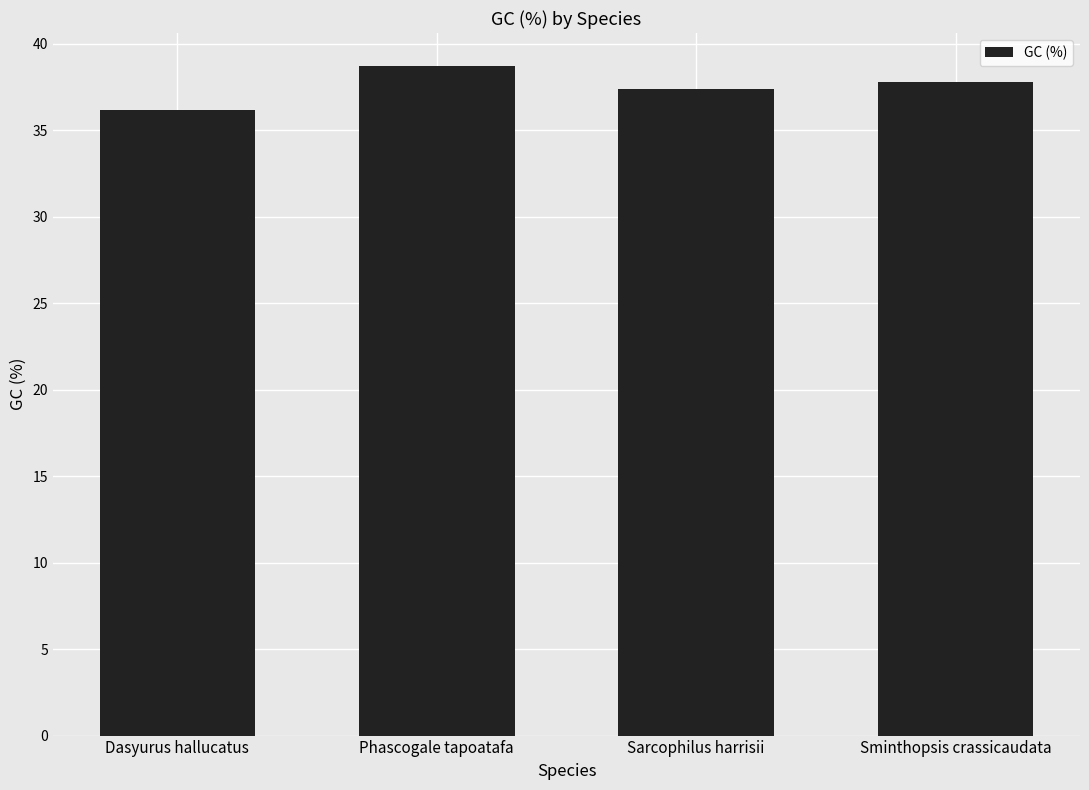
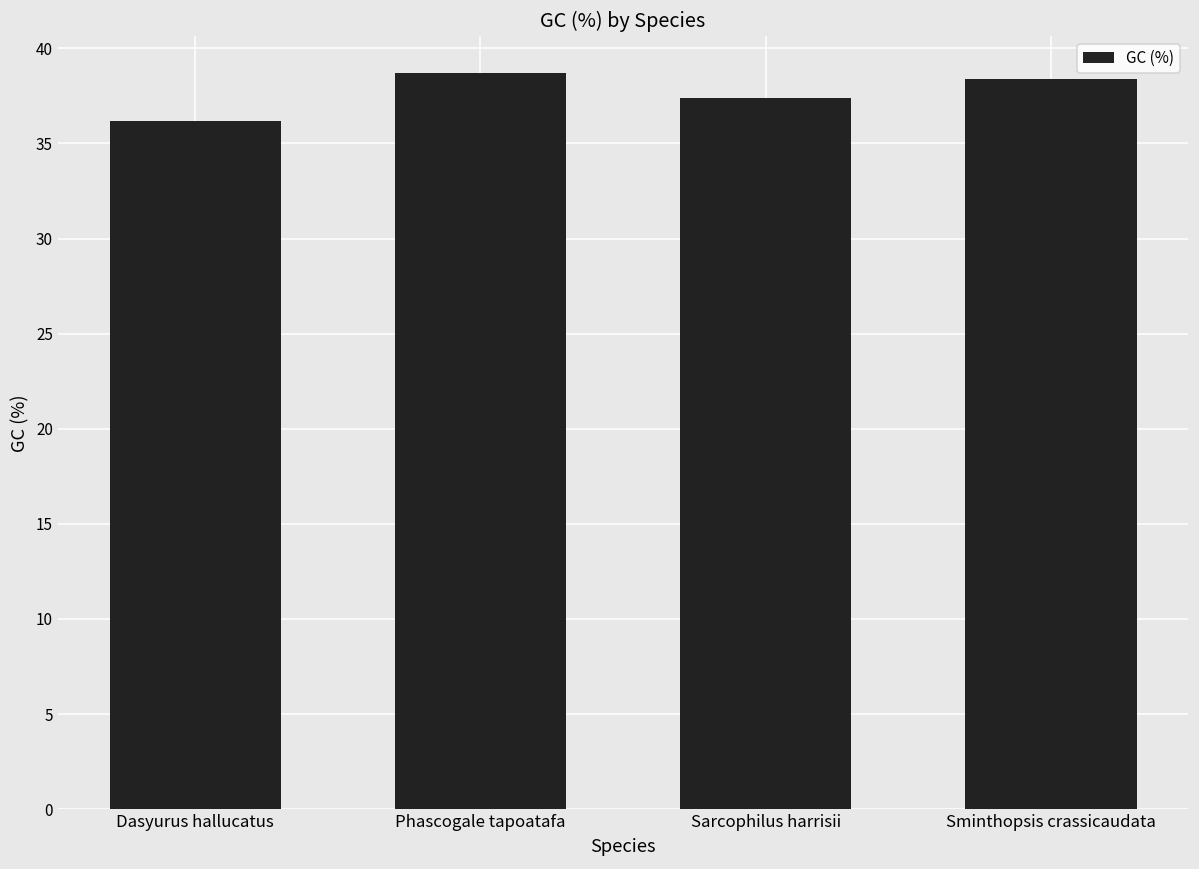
  {
    "Dasyurus hallucatus": 36.2,
    "Phascogale tapoatafa": 38.7,
    "Sarcophilus harrisii": 37.4,
-   "Sminthopsis crassicaudata": 37.8
+   "Sminthopsis crassicaudata": 38.4
  }
